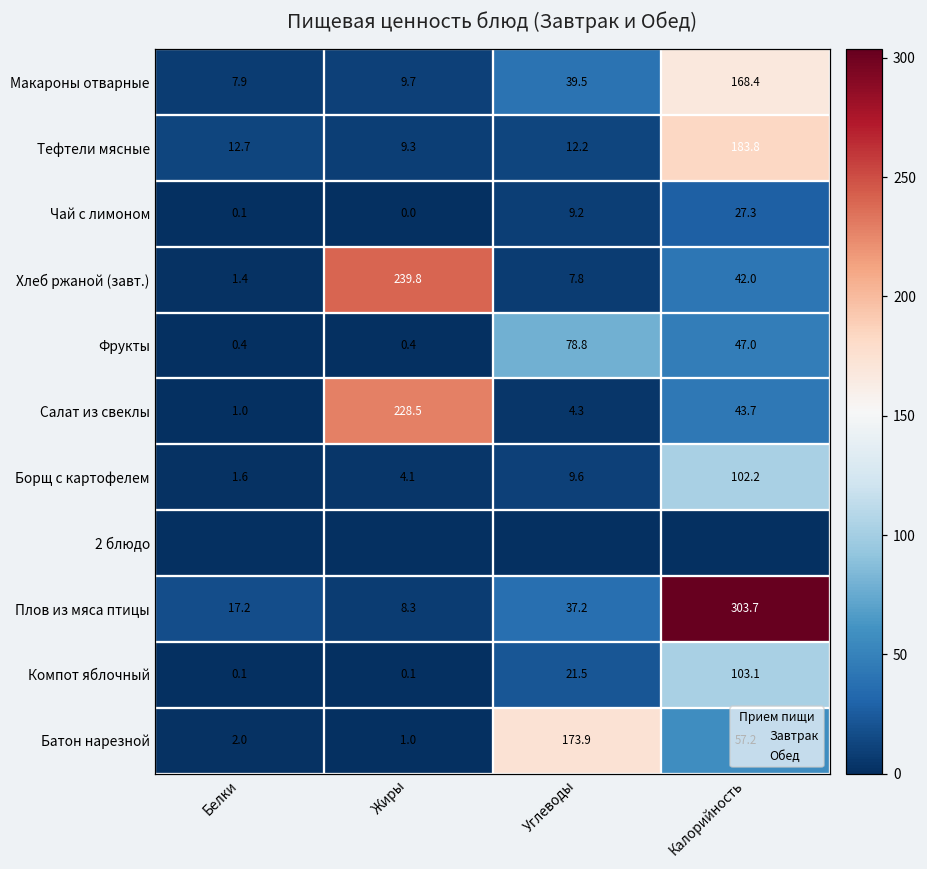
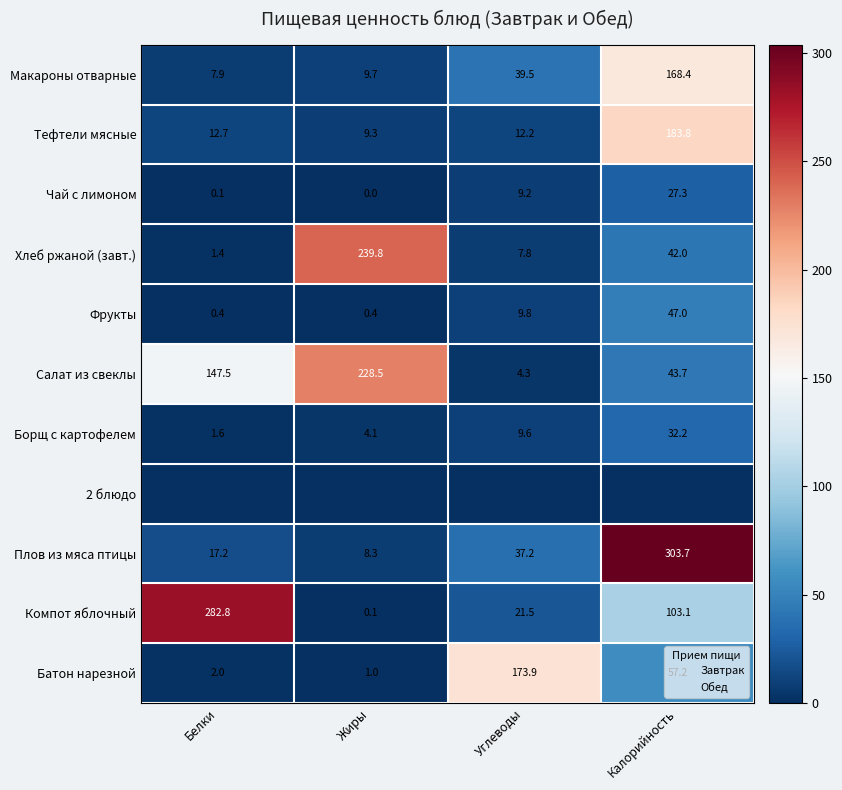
  {
    "Макароны отварные": {
      "Белки": 7.9,
      "Жиры": 9.7,
      "Углеводы": 39.5,
      "Калорийность": 168.4
    },
    "Тефтели мясные": {
      "Белки": 12.7,
      "Жиры": 9.3,
      "Углеводы": 12.2,
      "Калорийность": 183.8
    },
    "Чай с лимоном": {
      "Белки": 0.1,
      "Жиры": 0.0,
      "Углеводы": 9.2,
      "Калорийность": 27.3
    },
    "Хлеб ржаной (завт.)": {
      "Белки": 1.4,
      "Жиры": 239.8,
      "Углеводы": 7.8,
      "Калорийность": 42.0
    },
    "Фрукты": {
      "Белки": 0.4,
      "Жиры": 0.4,
-     "Углеводы": 78.8,
+     "Углеводы": 9.8,
      "Калорийность": 47.0
    },
    "Салат из свеклы": {
-     "Белки": 1.0,
+     "Белки": 147.5,
      "Жиры": 228.5,
      "Углеводы": 4.3,
      "Калорийность": 43.7
    },
    "Борщ с картофелем": {
      "Белки": 1.6,
      "Жиры": 4.1,
      "Углеводы": 9.6,
-     "Калорийность": 102.2
+     "Калорийность": 32.2
    },
    "Плов из мяса птицы": {
      "Белки": 17.2,
      "Жиры": 8.3,
      "Углеводы": 37.2,
      "Калорийность": 303.7
    },
    "Компот яблочный": {
-     "Белки": 0.1,
+     "Белки": 282.8,
      "Жиры": 0.1,
      "Углеводы": 21.5,
      "Калорийность": 103.1
    },
    "Батон нарезной": {
      "Белки": 2.0,
      "Жиры": 1.0,
      "Углеводы": 173.9
    }
  }
